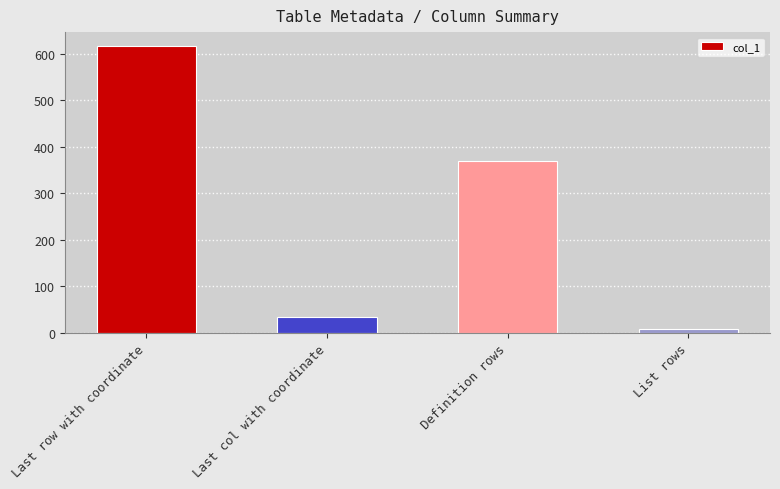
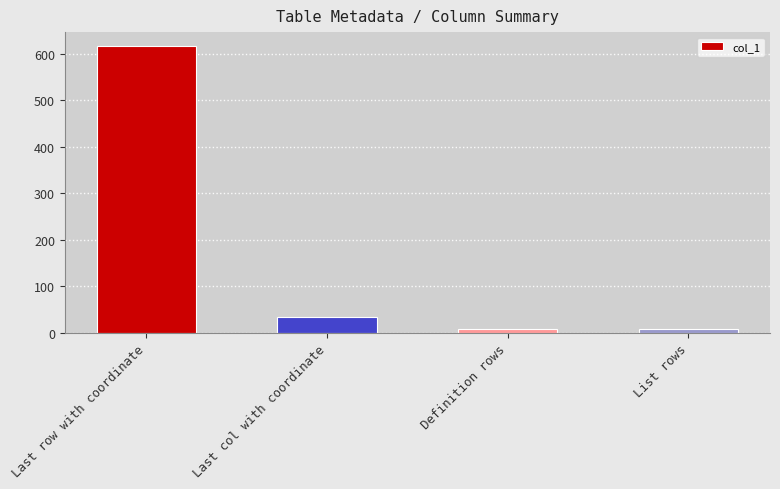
  {
    "Last row with coordinate": 620,
    "Last col with coordinate": 40,
-   "Definition rows": 370,
+   "Definition rows": 10,
    "List rows": 10
  }
